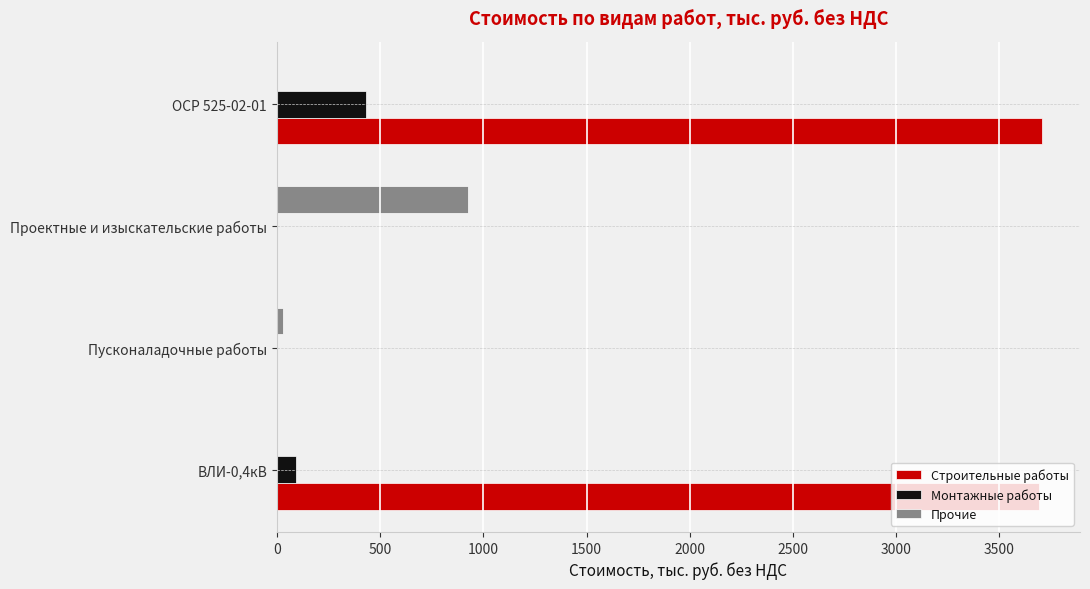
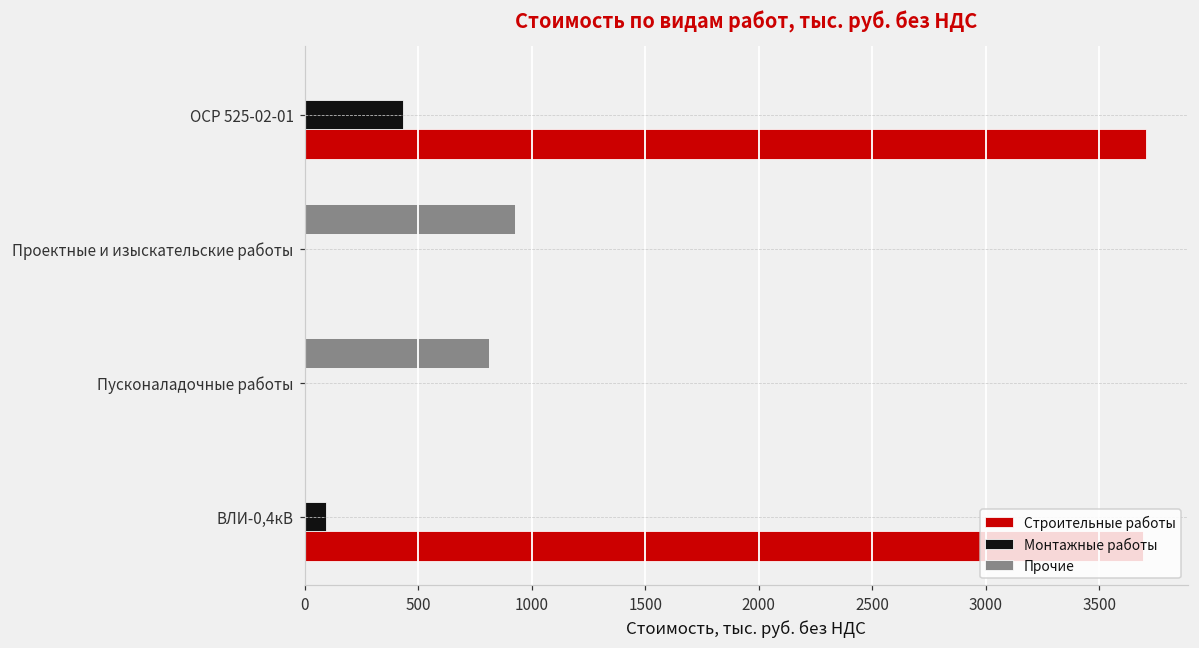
  {
    "Строительные работы": {
      "ОСР 525-02-01": 3710,
      "Проектные и изыскательские работы": 0,
      "Пусконаладочные работы": 0
    },
    "Монтажные работы": {
      "ОСР 525-02-01": 430,
      "Проектные и изыскательские работы": 0,
      "Пусконаладочные работы": 0,
      "ВЛИ-0,4кВ": 90
    },
    "Прочие": {
      "ОСР 525-02-01": 0,
      "Проектные и изыскательские работы": 930,
-     "Пусконаладочные работы": 30,
+     "Пусконаладочные работы": 810,
      "ВЛИ-0,4кВ": 0
    }
  }
